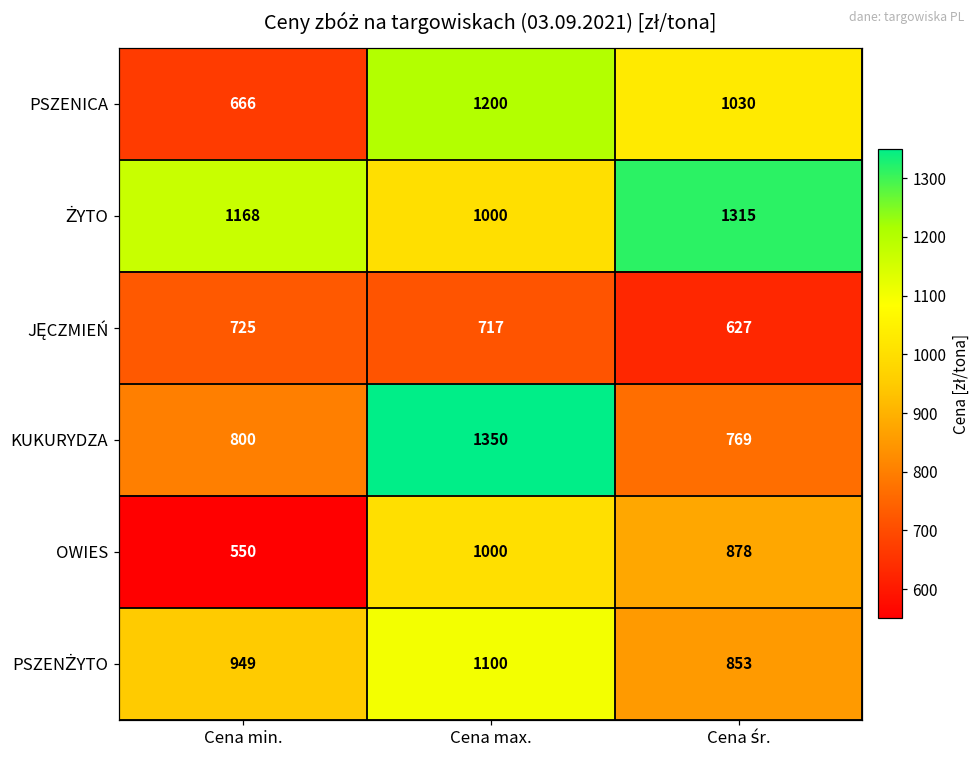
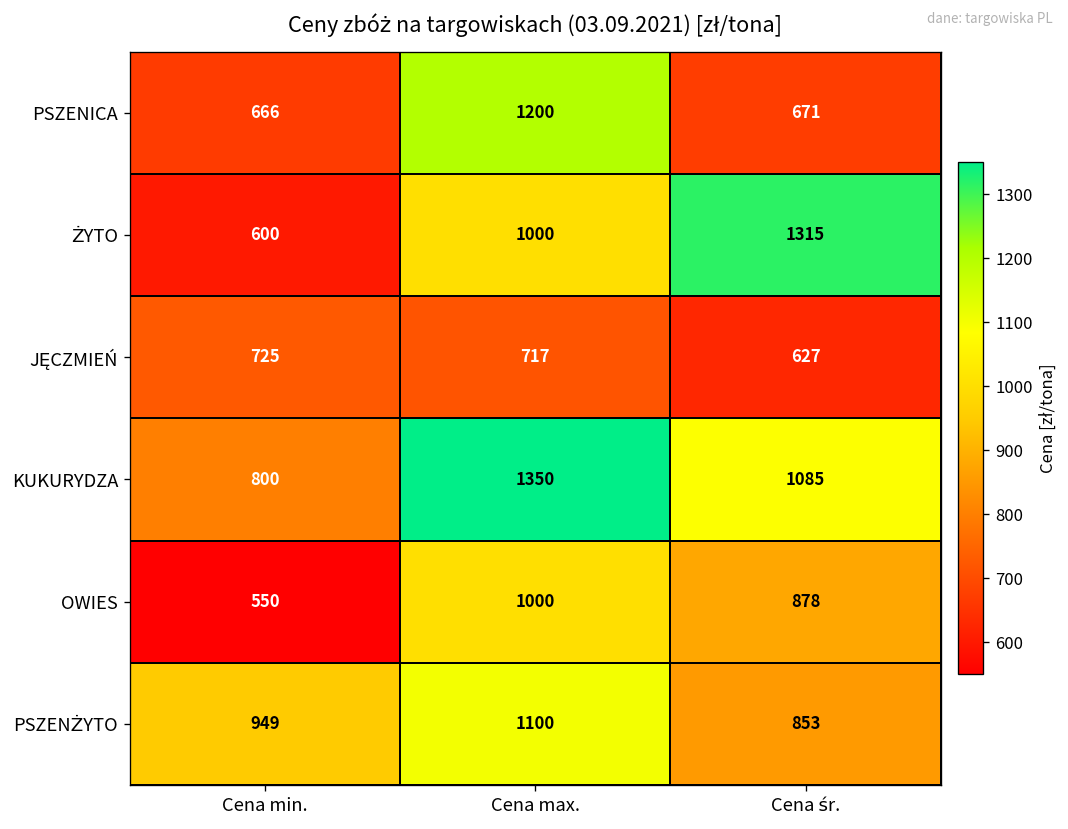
  {
    "PSZENICA": {
      "Cena min.": 666,
      "Cena max.": 1200,
-     "Cena śr.": 1030
+     "Cena śr.": 671
    },
    "ŻYTO": {
-     "Cena min.": 1168,
+     "Cena min.": 600,
      "Cena max.": 1000,
      "Cena śr.": 1315
    },
    "JĘCZMIEŃ": {
      "Cena min.": 725,
      "Cena max.": 717,
      "Cena śr.": 627
    },
    "KUKURYDZA": {
      "Cena min.": 800,
      "Cena max.": 1350,
-     "Cena śr.": 769
+     "Cena śr.": 1085
    },
    "OWIES": {
      "Cena min.": 550,
      "Cena max.": 1000,
      "Cena śr.": 878
    },
    "PSZENŻYTO": {
      "Cena min.": 949,
      "Cena max.": 1100,
      "Cena śr.": 853
    }
  }
